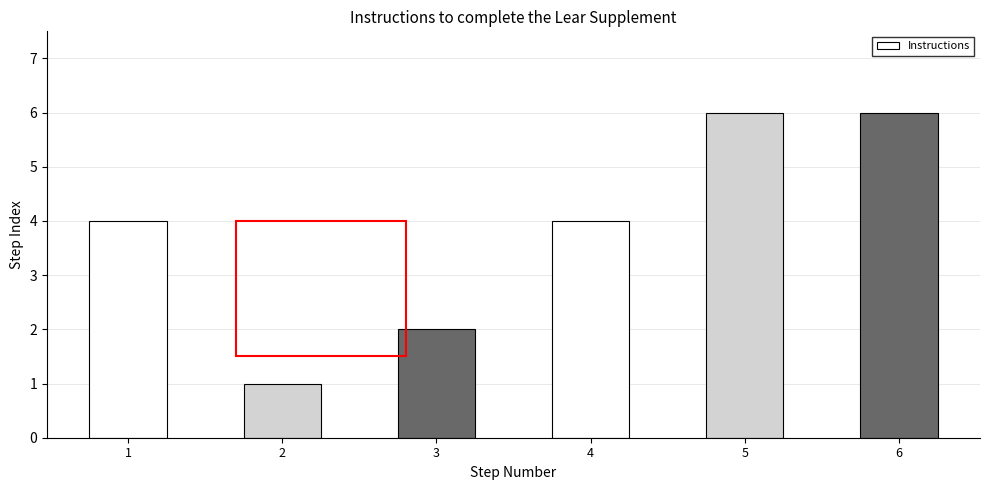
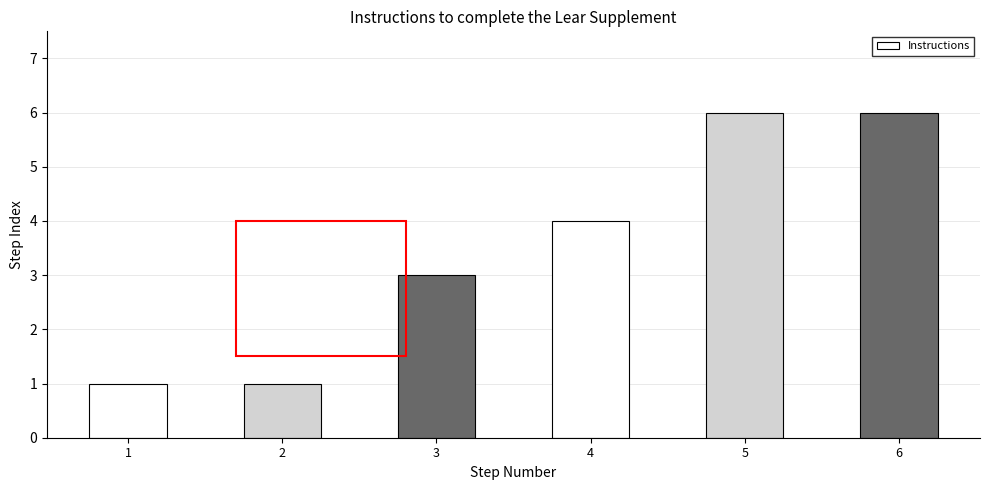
  {
-   "1": 4,
+   "1": 1,
    "2": 1,
-   "3": 2,
+   "3": 3,
    "4": 4,
    "5": 6,
    "6": 6
  }
